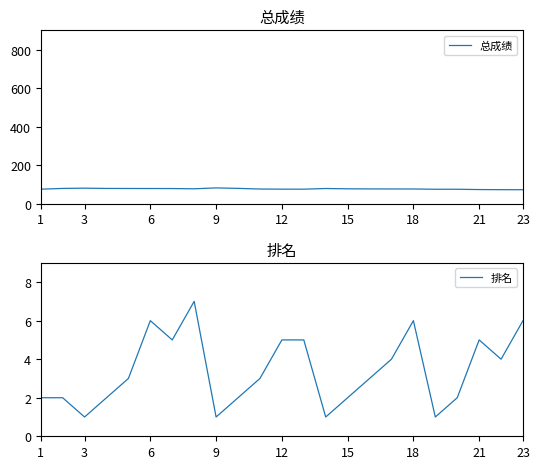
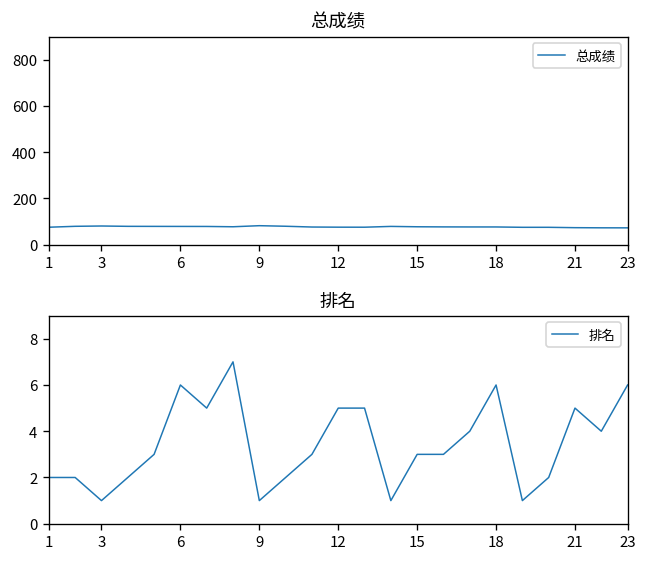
  {
    "总成绩": {
      "1": 80,
      "3": 80,
      "6": 80,
      "9": 80,
      "12": 80,
      "15": 80,
      "18": 80,
      "21": 70,
      "23": 70
    },
    "排名": {
      "1": 2,
      "3": 1,
      "6": 6,
      "9": 1,
      "12": 5,
-     "15": 2,
+     "15": 3,
      "18": 6,
      "21": 5,
      "23": 6
    }
  }
